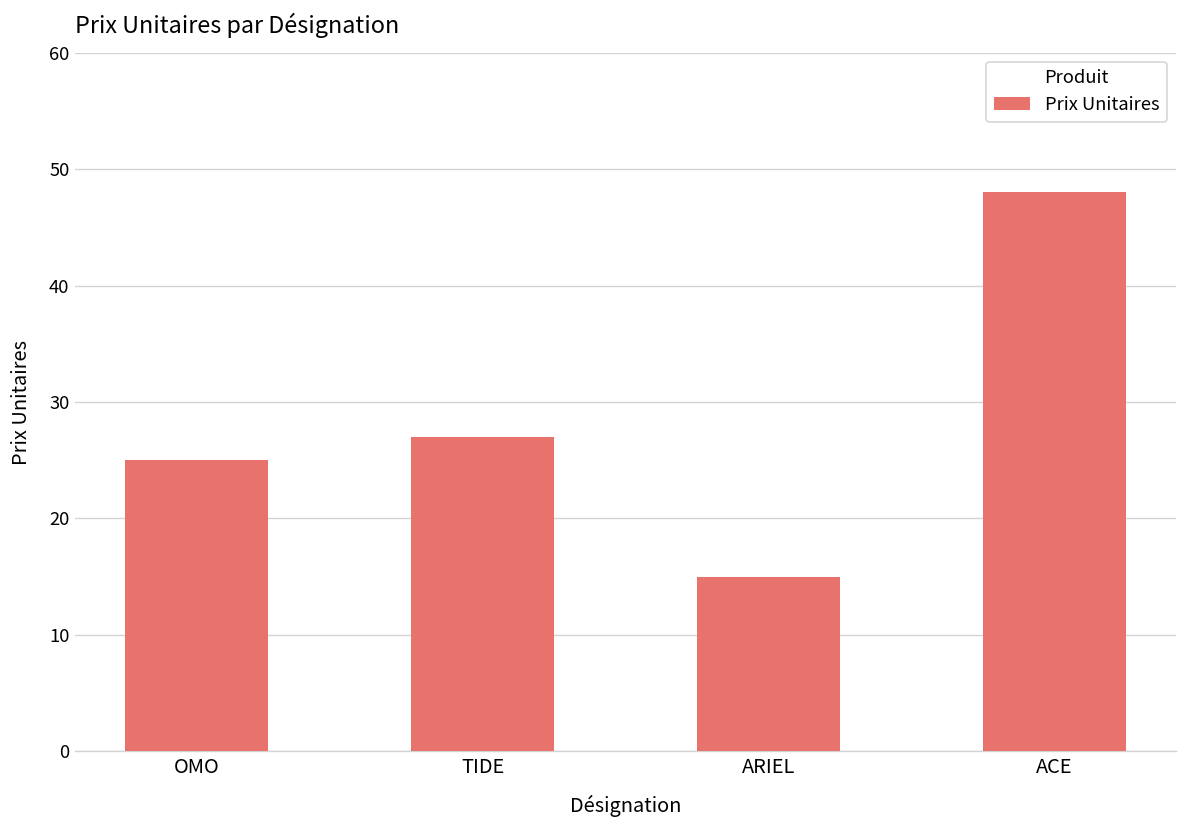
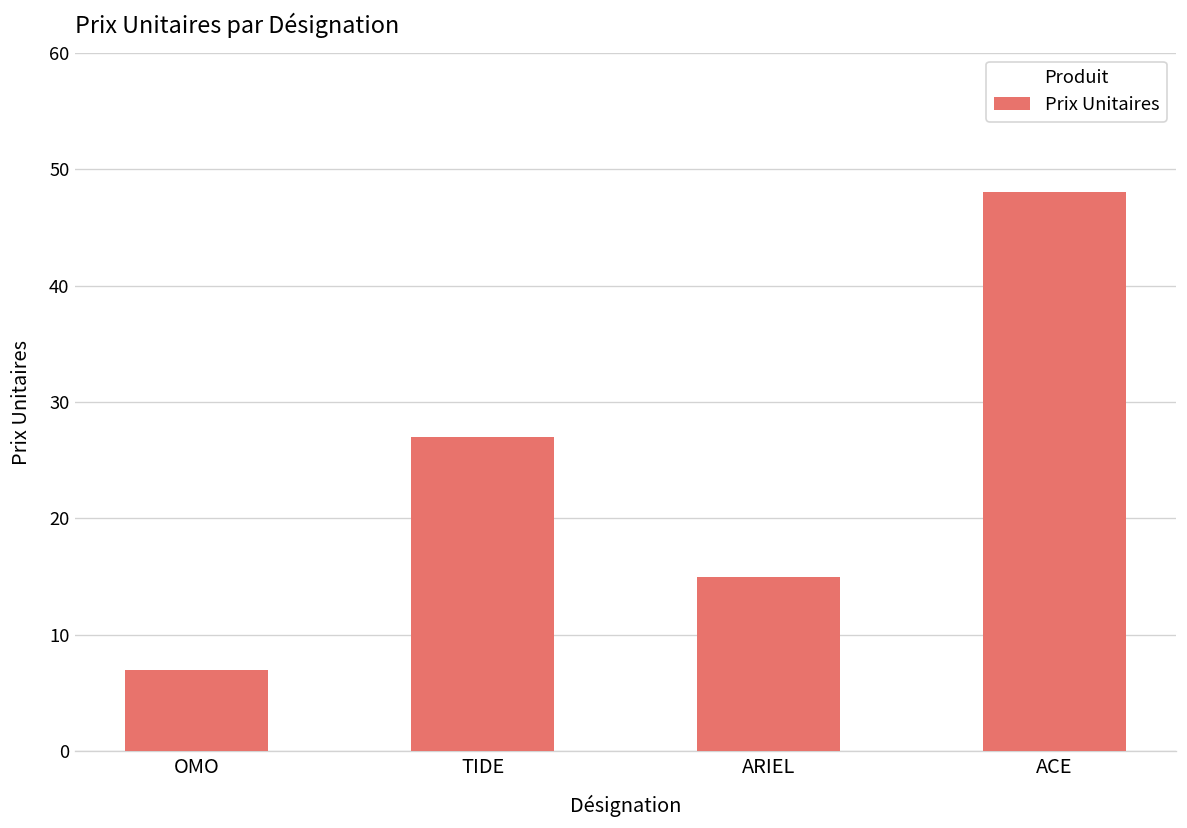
  {
-   "OMO": 25,
+   "OMO": 7,
    "TIDE": 27,
    "ARIEL": 15,
    "ACE": 48
  }
